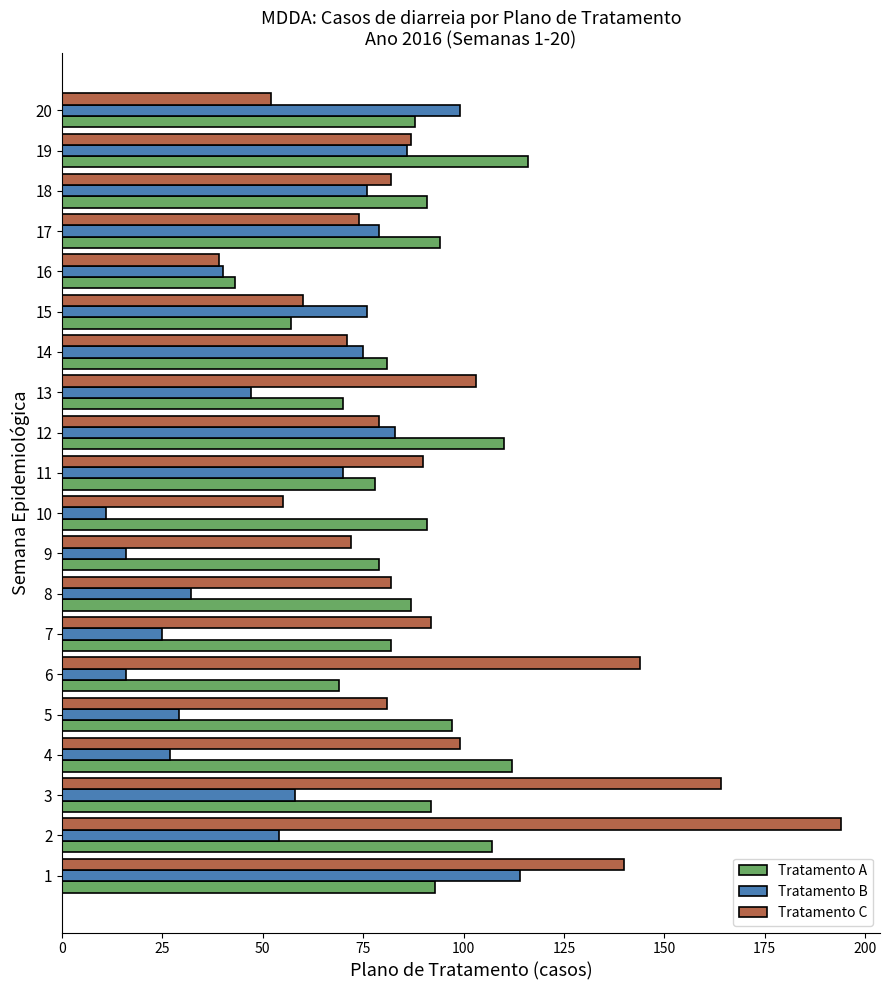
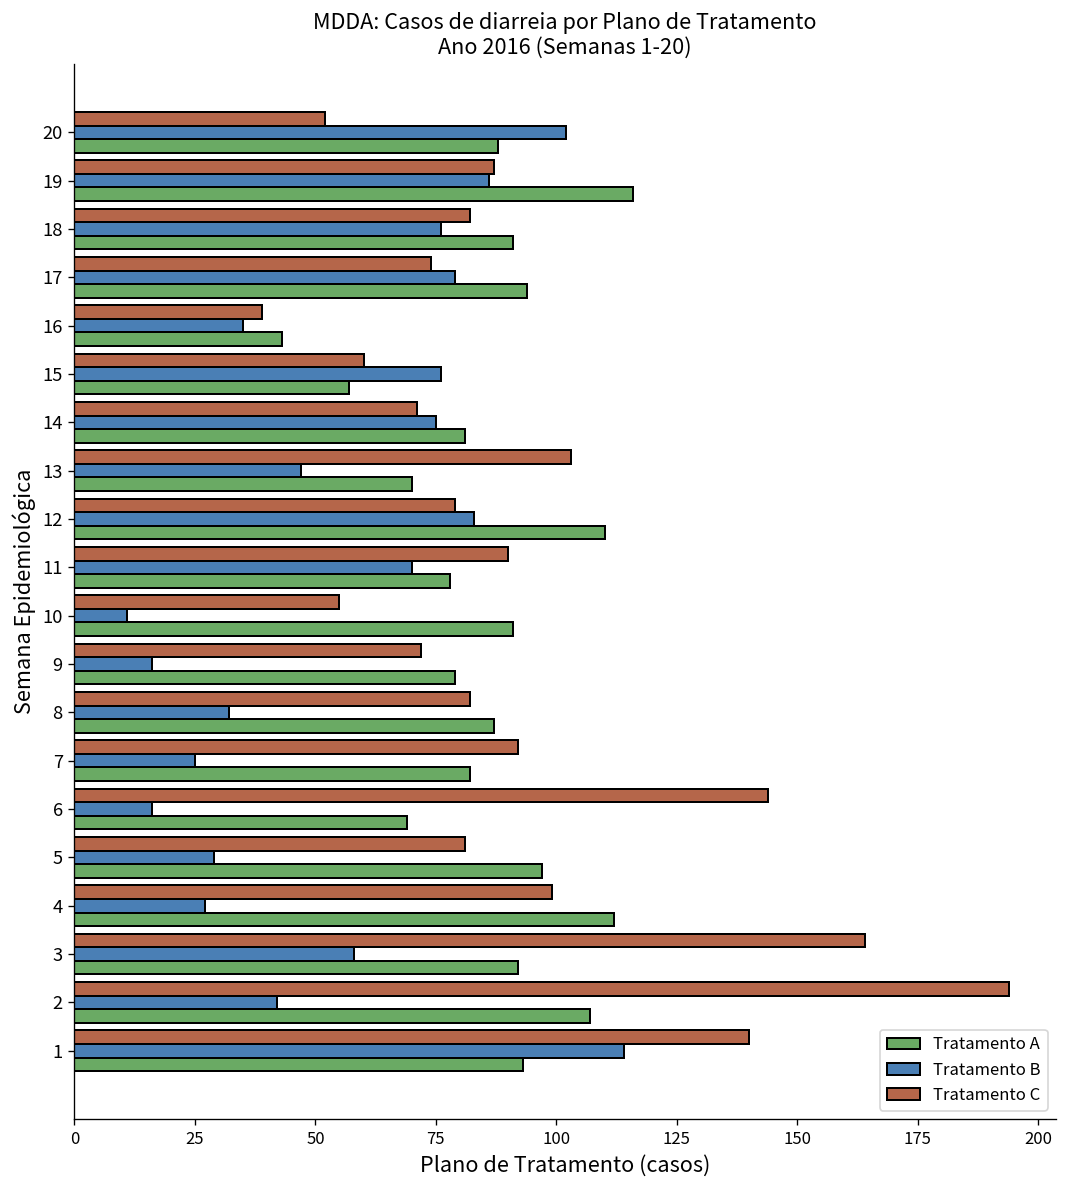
  {
    "Tratamento A": {
      "20": 88,
      "19": 116,
      "18": 91,
      "17": 94,
      "16": 43,
      "15": 57,
      "14": 81,
      "13": 70,
      "12": 110,
      "11": 78,
      "10": 91,
      "9": 79,
      "8": 87,
      "7": 82,
      "6": 69,
      "5": 97,
      "4": 112,
      "3": 92,
      "2": 107,
      "1": 93
    },
    "Tratamento B": {
-     "20": 99,
+     "20": 102,
      "19": 86,
      "18": 76,
      "17": 79,
-     "16": 40,
+     "16": 35,
      "15": 76,
      "14": 75,
      "13": 47,
      "12": 83,
      "11": 70,
      "10": 11,
      "9": 16,
      "8": 32,
      "7": 25,
      "6": 16,
      "5": 29,
      "4": 27,
      "3": 58,
-     "2": 54,
+     "2": 42,
      "1": 114
    },
    "Tratamento C": {
      "20": 52,
      "19": 87,
      "18": 82,
      "17": 74,
      "16": 39,
      "15": 60,
      "14": 71,
      "13": 103,
      "12": 79,
      "11": 90,
      "10": 55,
      "9": 72,
      "8": 82,
      "7": 92,
      "6": 144,
      "5": 81,
      "4": 99,
      "3": 164,
      "2": 194,
      "1": 140
    }
  }
